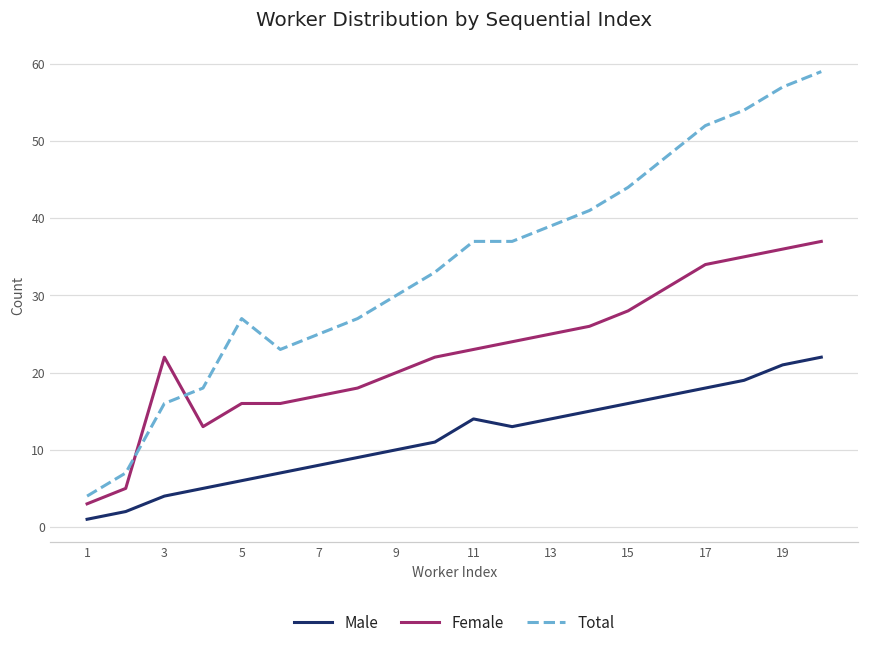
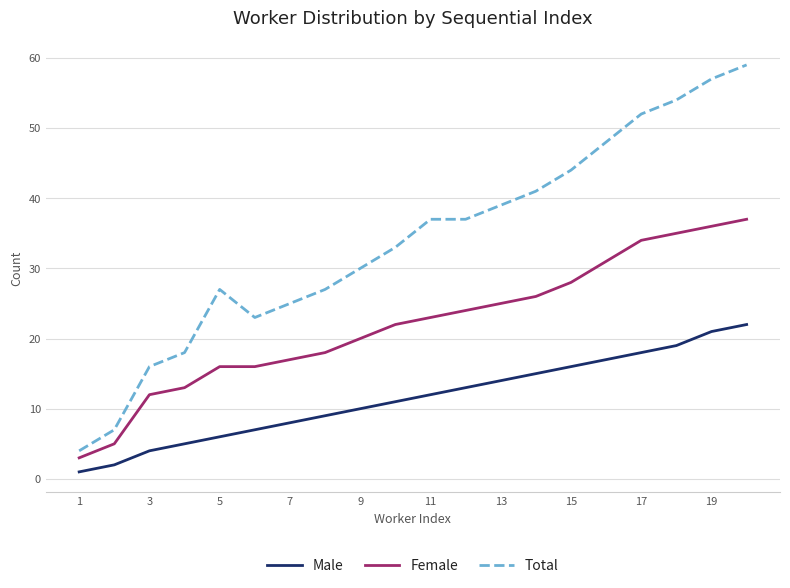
  {
    "Male": {
      "1": 1,
      "3": 4,
      "5": 6,
      "7": 8,
      "9": 10,
-     "11": 14,
+     "11": 12,
      "13": 14,
      "15": 16,
      "17": 18,
      "19": 21
    },
    "Female": {
      "1": 3,
-     "3": 22,
+     "3": 12,
      "5": 16,
      "7": 17,
      "9": 20,
      "11": 23,
      "13": 25,
      "15": 28,
      "17": 34,
      "19": 36
    },
    "Total": {
      "1": 4,
      "3": 16,
      "5": 27,
      "7": 25,
      "9": 30,
      "11": 37,
      "13": 39,
      "15": 44,
      "17": 52,
      "19": 57
    }
  }
